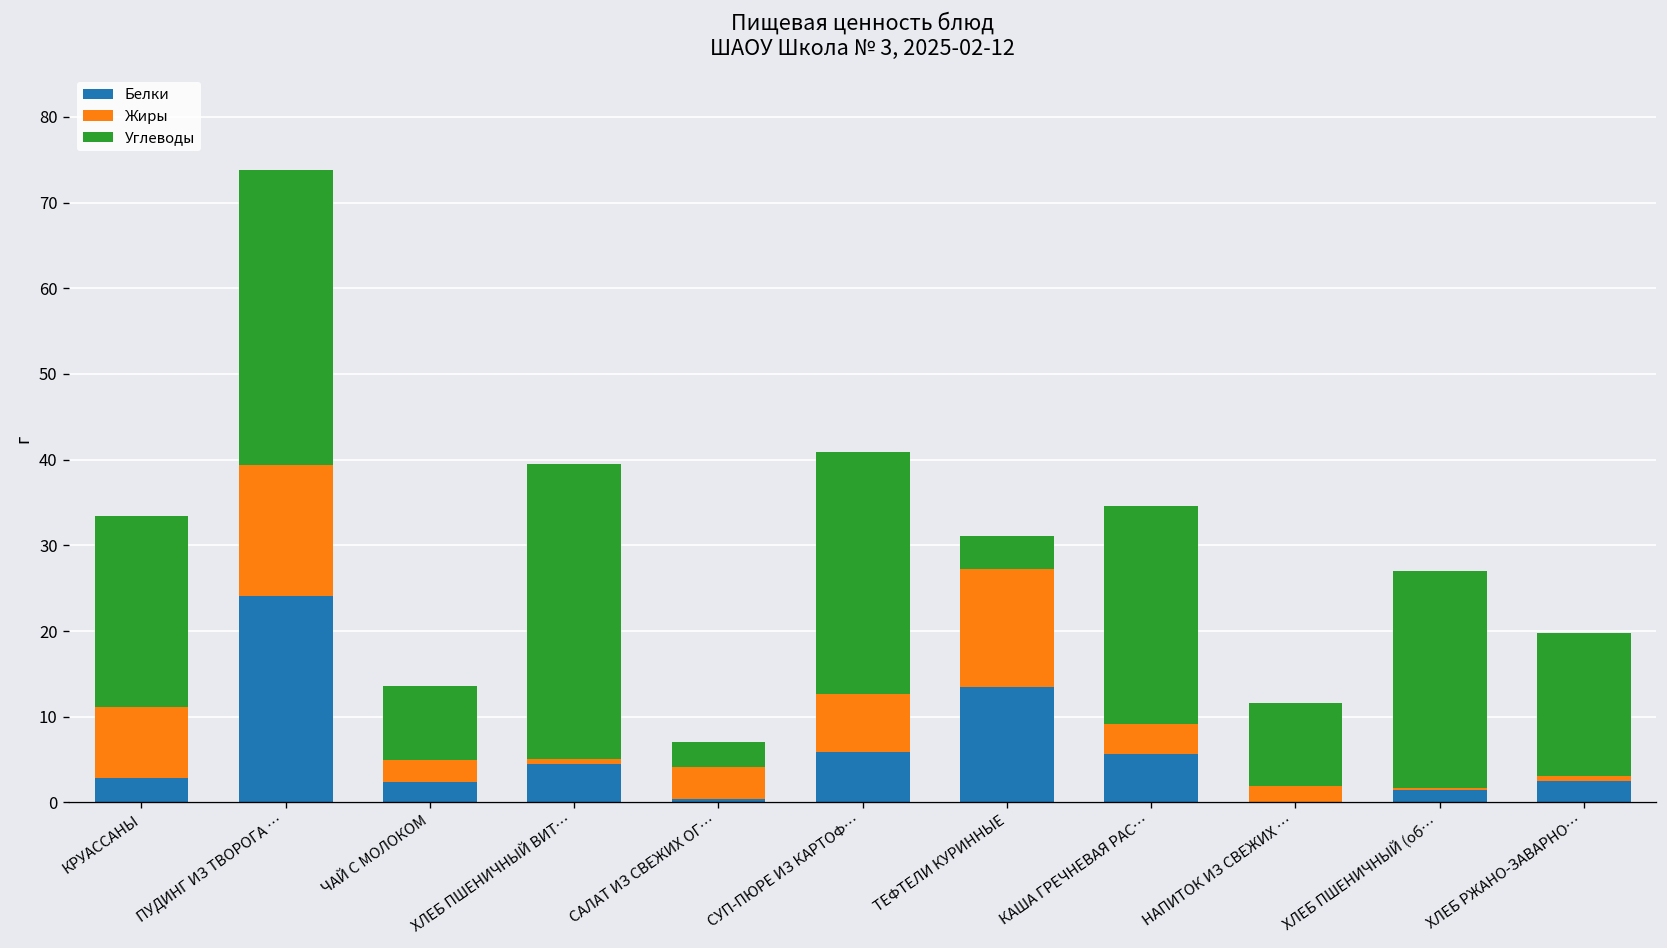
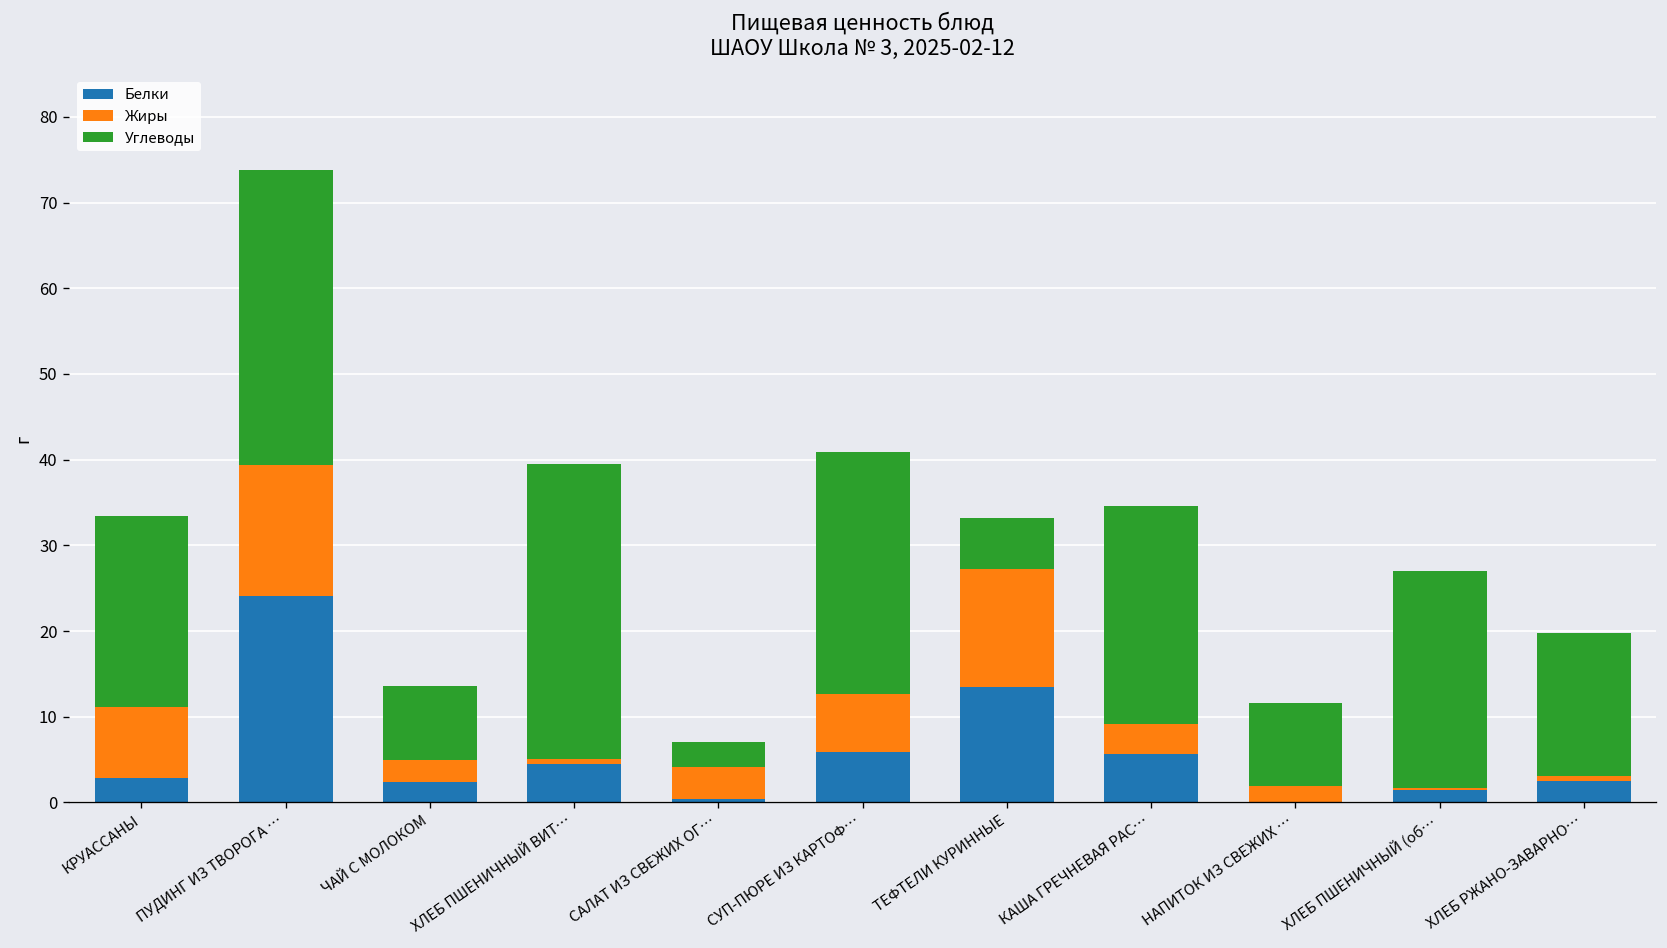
  {
    "Белки": {
      "КРУАССАНЫ": 3,
      "ПУДИНГ ИЗ ТВОРОГА …": 24,
      "ЧАЙ С МОЛОКОМ": 2,
      "ХЛЕБ ПШЕНИЧНЫЙ ВИТ…": 4,
      "САЛАТ ИЗ СВЕЖИХ ОГ…": 0,
      "СУП-ПЮРЕ ИЗ КАРТОФ…": 6,
      "ТЕФТЕЛИ КУРИННЫЕ": 13,
      "КАША ГРЕЧНЕВАЯ РАС…": 6,
      "НАПИТОК ИЗ СВЕЖИХ …": 0,
      "ХЛЕБ ПШЕНИЧНЫЙ (об…": 1,
      "ХЛЕБ РЖАНО-ЗАВАРНО…": 3
    },
    "Жиры": {
      "КРУАССАНЫ": 8,
      "ПУДИНГ ИЗ ТВОРОГА …": 15,
      "ЧАЙ С МОЛОКОМ": 2,
      "ХЛЕБ ПШЕНИЧНЫЙ ВИТ…": 1,
      "САЛАТ ИЗ СВЕЖИХ ОГ…": 4,
      "СУП-ПЮРЕ ИЗ КАРТОФ…": 7,
      "ТЕФТЕЛИ КУРИННЫЕ": 14,
      "КАША ГРЕЧНЕВАЯ РАС…": 4,
      "НАПИТОК ИЗ СВЕЖИХ …": 2,
      "ХЛЕБ РЖАНО-ЗАВАРНО…": 1
    },
    "Углеводы": {
      "КРУАССАНЫ": 22,
      "ПУДИНГ ИЗ ТВОРОГА …": 34,
      "ЧАЙ С МОЛОКОМ": 9,
      "ХЛЕБ ПШЕНИЧНЫЙ ВИТ…": 35,
      "САЛАТ ИЗ СВЕЖИХ ОГ…": 3,
      "СУП-ПЮРЕ ИЗ КАРТОФ…": 28,
-     "ТЕФТЕЛИ КУРИННЫЕ": 4,
+     "ТЕФТЕЛИ КУРИННЫЕ": 6,
      "КАША ГРЕЧНЕВАЯ РАС…": 25,
      "НАПИТОК ИЗ СВЕЖИХ …": 10,
      "ХЛЕБ ПШЕНИЧНЫЙ (об…": 25,
      "ХЛЕБ РЖАНО-ЗАВАРНО…": 17
    }
  }
